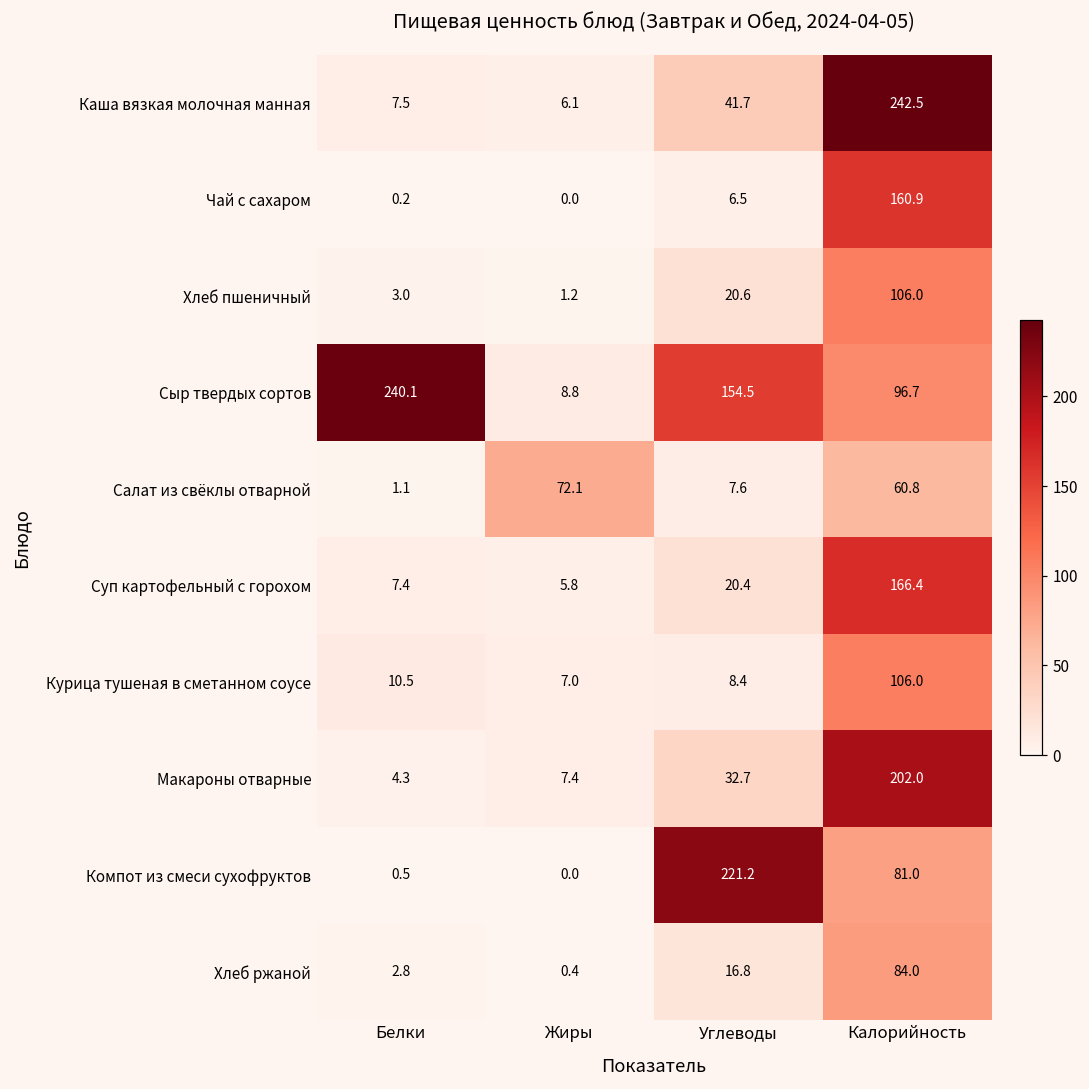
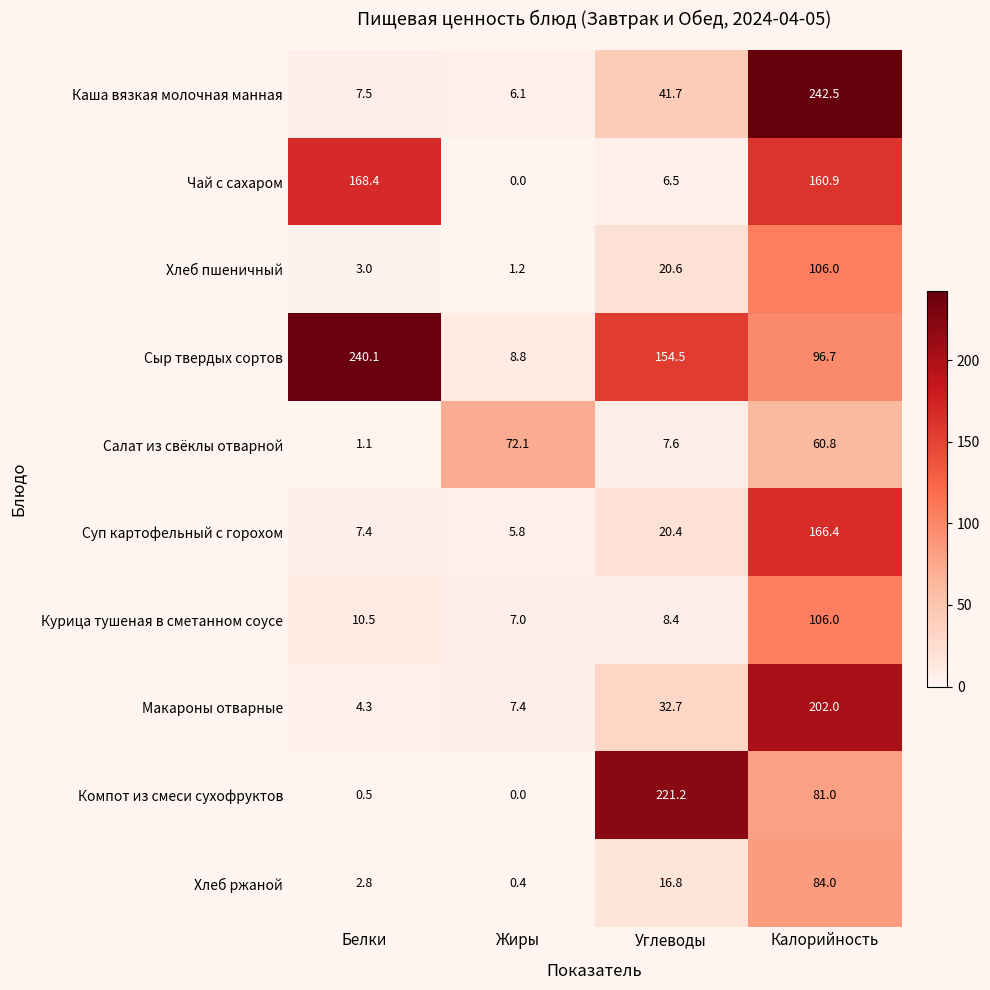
  {
    "Каша вязкая молочная манная": {
      "Белки": 7.5,
      "Жиры": 6.1,
      "Углеводы": 41.7,
      "Калорийность": 242.5
    },
    "Чай с сахаром": {
-     "Белки": 0.2,
+     "Белки": 168.4,
      "Жиры": 0.0,
      "Углеводы": 6.5,
      "Калорийность": 160.9
    },
    "Хлеб пшеничный": {
      "Белки": 3.0,
      "Жиры": 1.2,
      "Углеводы": 20.6,
      "Калорийность": 106.0
    },
    "Сыр твердых сортов": {
      "Белки": 240.1,
      "Жиры": 8.8,
      "Углеводы": 154.5,
      "Калорийность": 96.7
    },
    "Салат из свёклы отварной": {
      "Белки": 1.1,
      "Жиры": 72.1,
      "Углеводы": 7.6,
      "Калорийность": 60.8
    },
    "Суп картофельный с горохом": {
      "Белки": 7.4,
      "Жиры": 5.8,
      "Углеводы": 20.4,
      "Калорийность": 166.4
    },
    "Курица тушеная в сметанном соусе": {
      "Белки": 10.5,
      "Жиры": 7.0,
      "Углеводы": 8.4,
      "Калорийность": 106.0
    },
    "Макароны отварные": {
      "Белки": 4.3,
      "Жиры": 7.4,
      "Углеводы": 32.7,
      "Калорийность": 202.0
    },
    "Компот из смеси сухофруктов": {
      "Белки": 0.5,
      "Жиры": 0.0,
      "Углеводы": 221.2,
      "Калорийность": 81.0
    },
    "Хлеб ржаной": {
      "Белки": 2.8,
      "Жиры": 0.4,
      "Углеводы": 16.8,
      "Калорийность": 84.0
    }
  }
